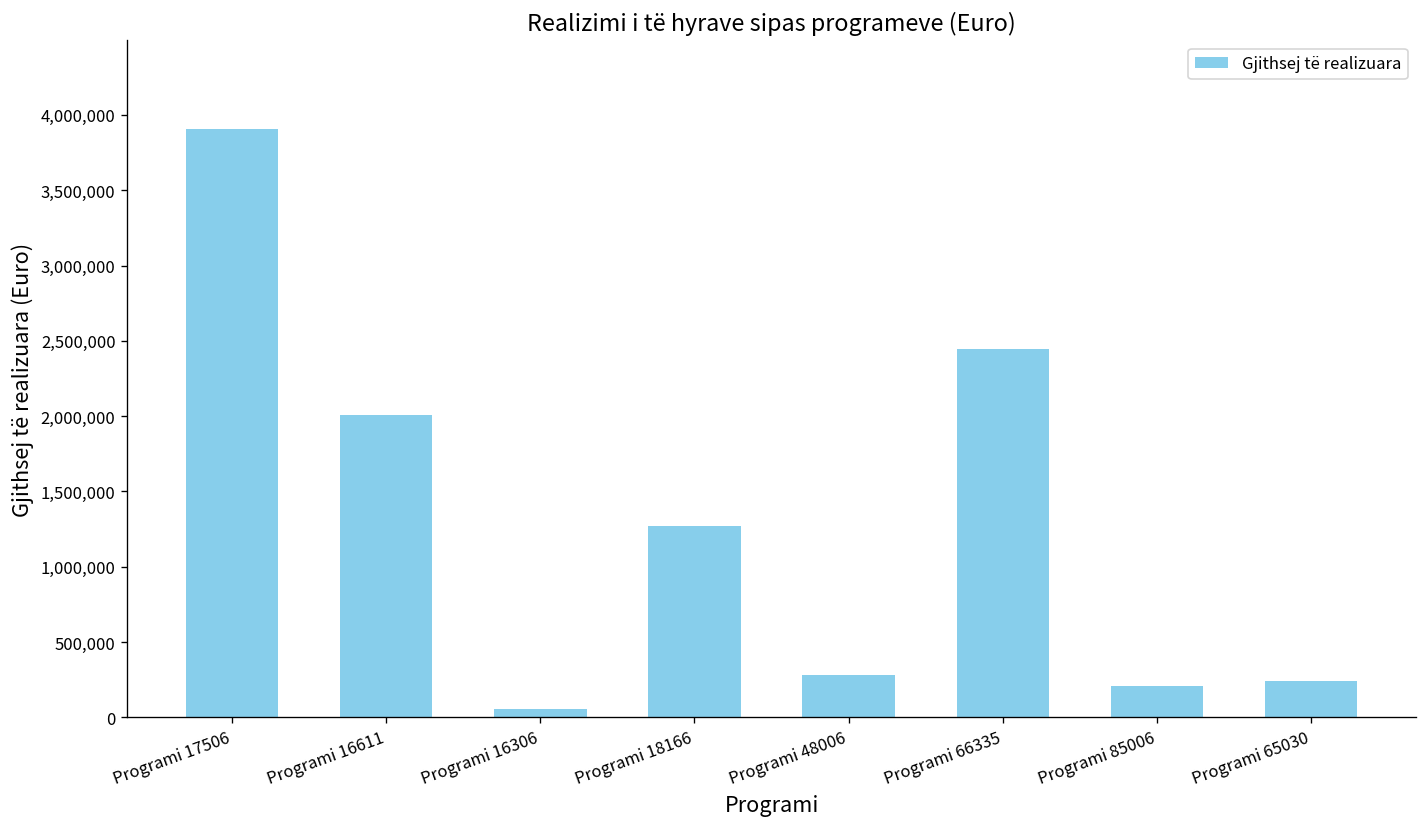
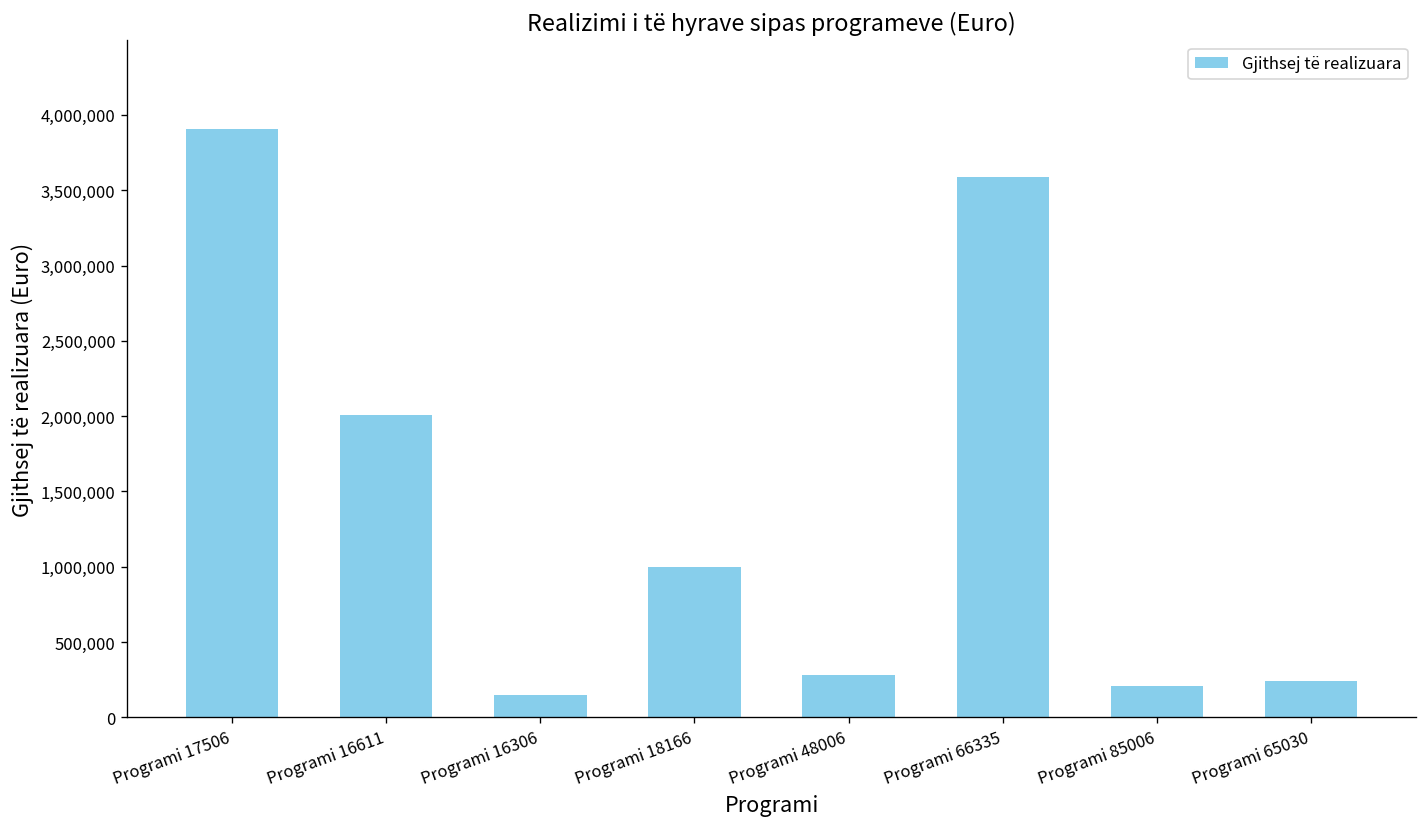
  {
    "Programi 17506": "3,910,000",
    "Programi 16611": "2,010,000",
-   "Programi 16306": "50,000",
-   "Programi 18166": "1,270,000",
+   "Programi 16306": "150,000",
+   "Programi 18166": "1,000,000",
    "Programi 48006": "280,000",
-   "Programi 66335": "2,450,000",
+   "Programi 66335": "3,580,000",
    "Programi 85006": "210,000",
    "Programi 65030": "240,000"
  }
